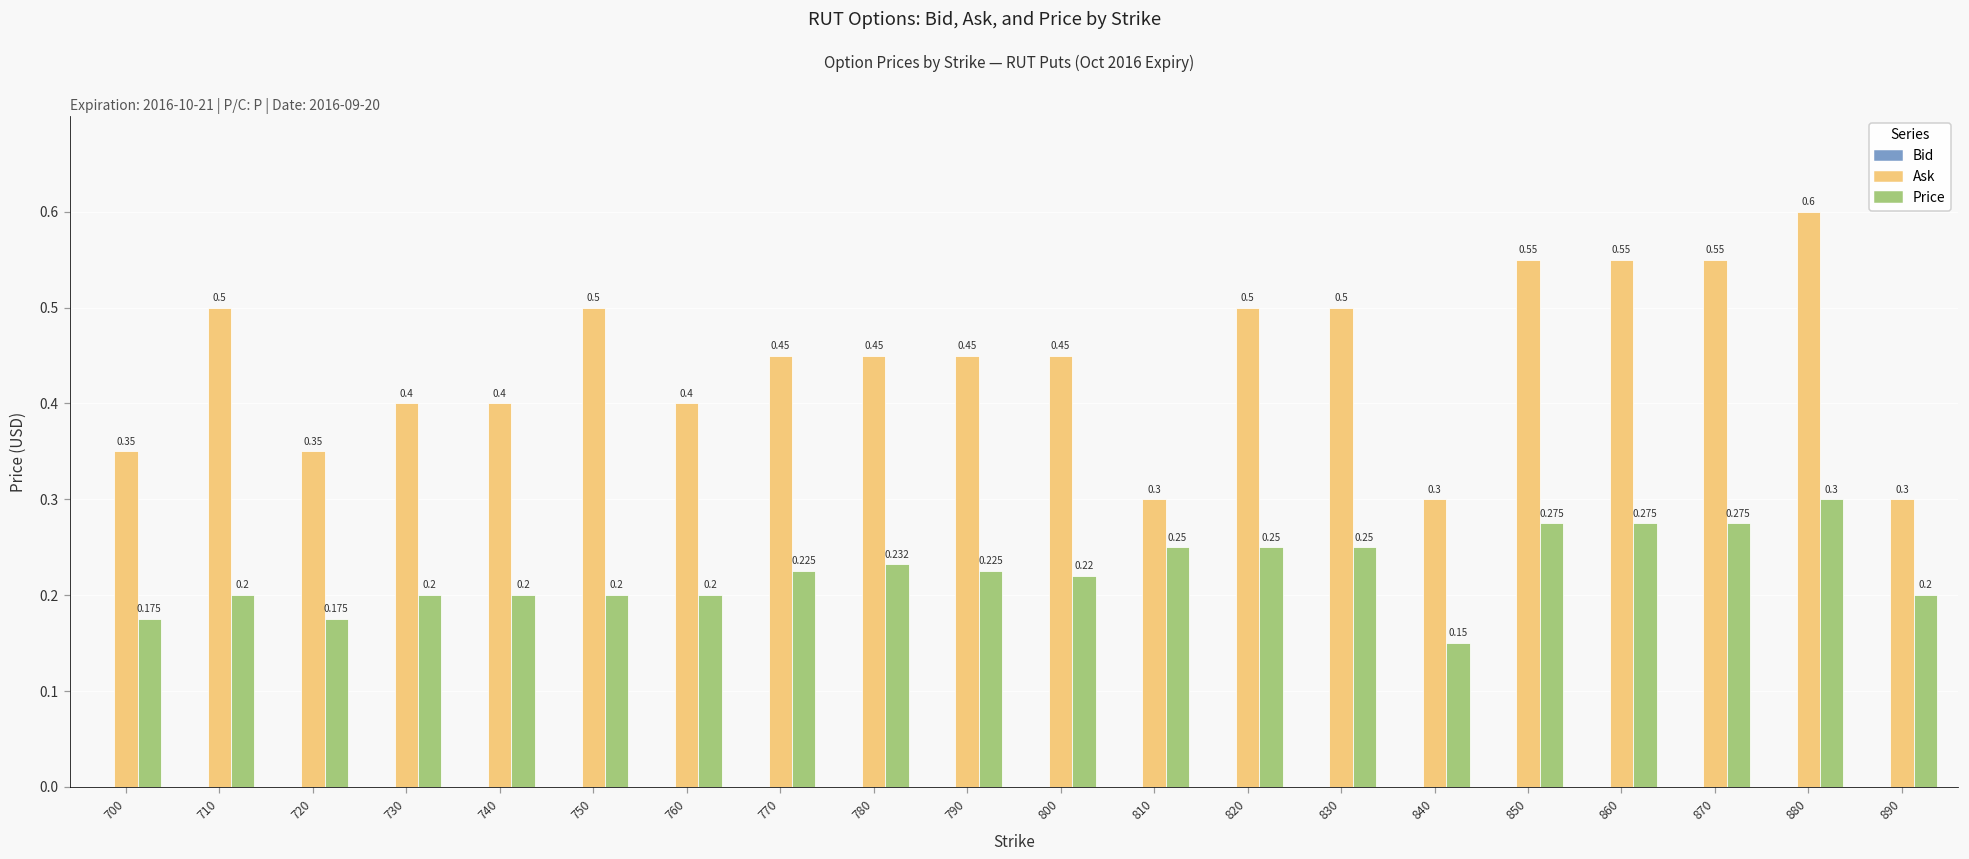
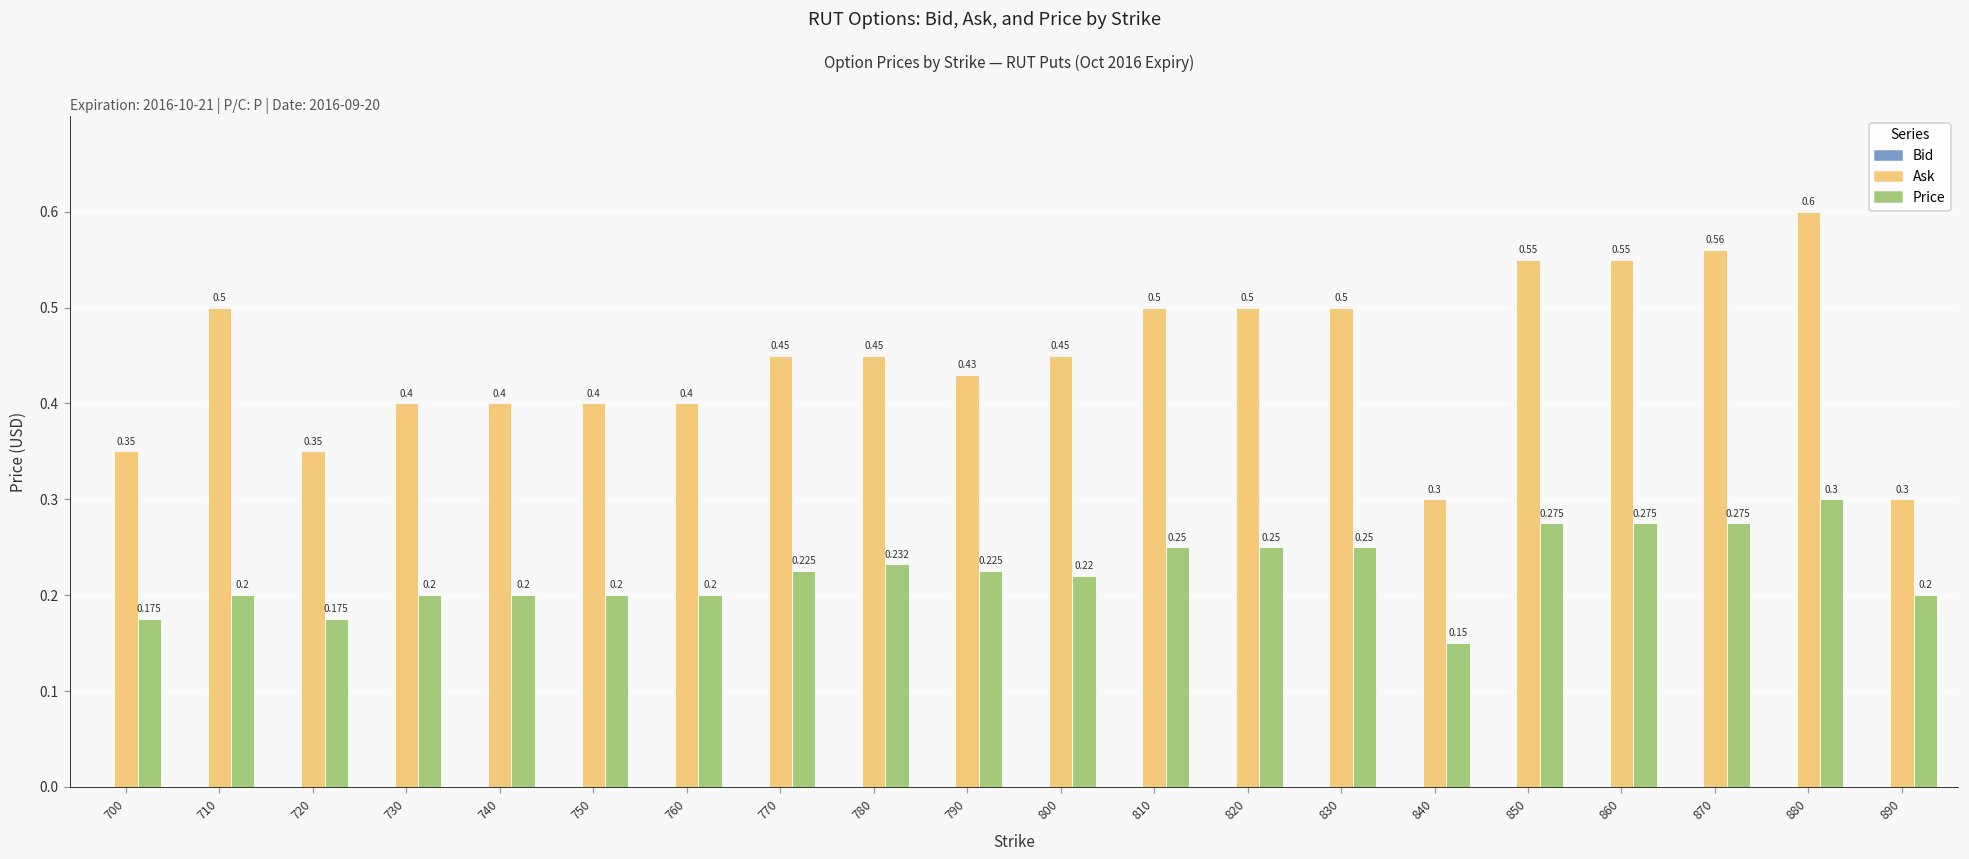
  {
    "Bid": {
      "700": 0.00,
      "710": 0.00,
      "720": 0.00,
      "730": 0.00,
      "740": 0.00,
      "750": 0.00,
      "760": 0.00,
      "770": 0.00,
      "780": 0.00,
      "790": 0.00,
      "800": 0.00,
      "810": 0.00,
      "820": 0.00,
      "830": 0.00,
      "840": 0.00,
      "850": 0.00,
      "860": 0.00,
      "870": 0.00,
      "880": 0.00,
      "890": 0.00
    },
    "Ask": {
      "700": 0.35,
      "710": 0.5,
      "720": 0.35,
      "730": 0.4,
      "740": 0.4,
-     "750": 0.5,
+     "750": 0.4,
      "760": 0.4,
      "770": 0.45,
      "780": 0.45,
-     "790": 0.45,
+     "790": 0.43,
      "800": 0.45,
-     "810": 0.3,
+     "810": 0.5,
      "820": 0.5,
      "830": 0.5,
      "840": 0.3,
      "850": 0.55,
      "860": 0.55,
-     "870": 0.55,
+     "870": 0.56,
      "880": 0.6,
      "890": 0.3
    },
    "Price": {
      "700": 0.175,
      "710": 0.2,
      "720": 0.175,
      "730": 0.2,
      "740": 0.2,
      "750": 0.2,
      "760": 0.2,
      "770": 0.225,
      "780": 0.232,
      "790": 0.225,
      "800": 0.22,
      "810": 0.25,
      "820": 0.25,
      "830": 0.25,
      "840": 0.15,
      "850": 0.275,
      "860": 0.275,
      "870": 0.275,
      "880": 0.3,
      "890": 0.2
    }
  }
